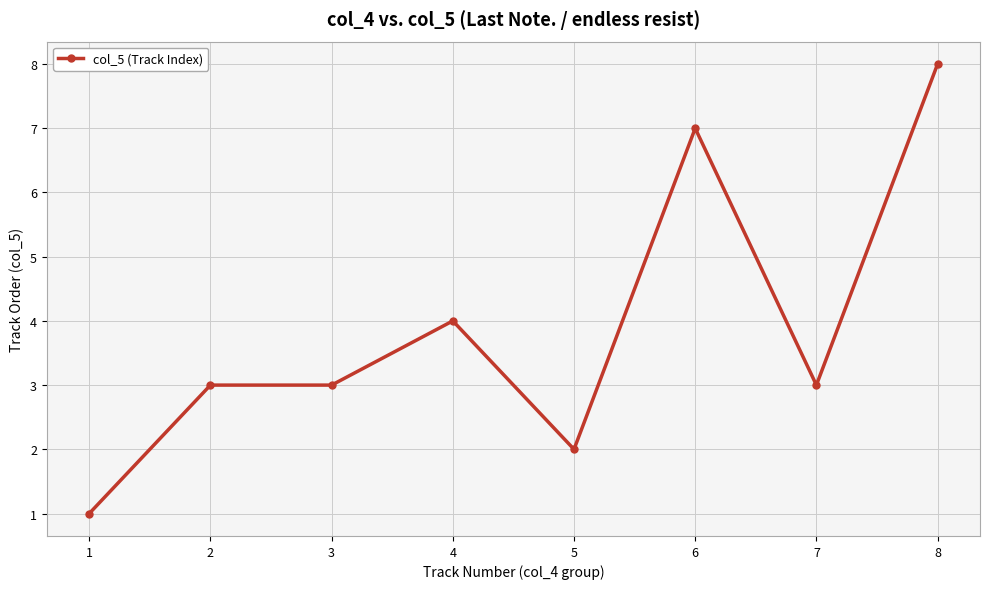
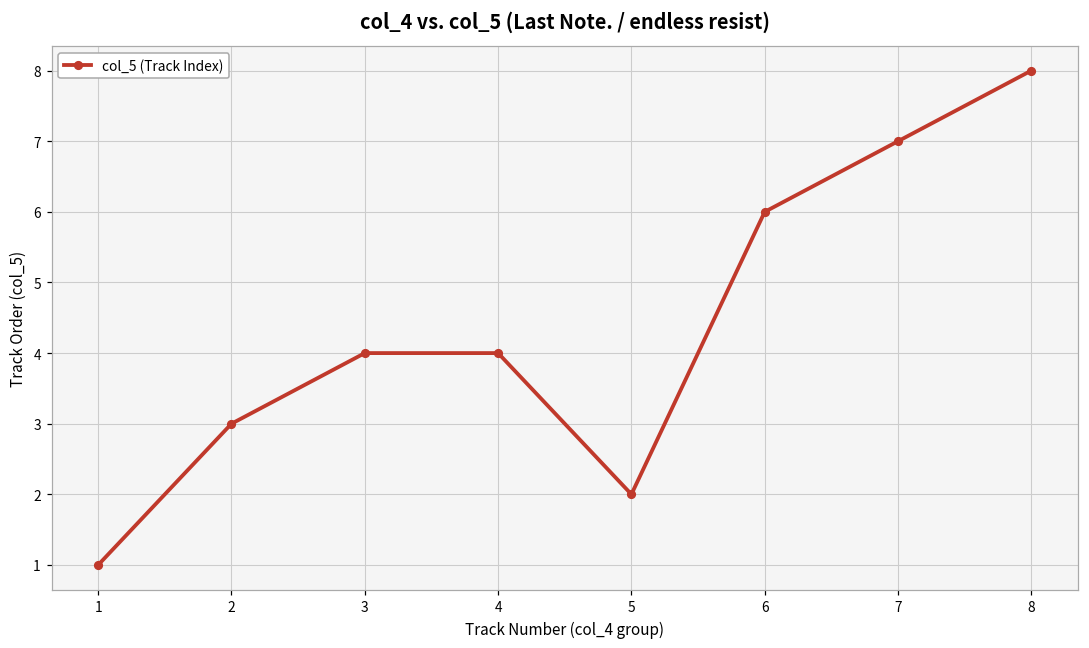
  {
    "1": 1,
    "2": 3,
-   "3": 3,
+   "3": 4,
    "4": 4,
    "5": 2,
-   "6": 7,
-   "7": 3,
+   "6": 6,
+   "7": 7,
    "8": 8
  }
